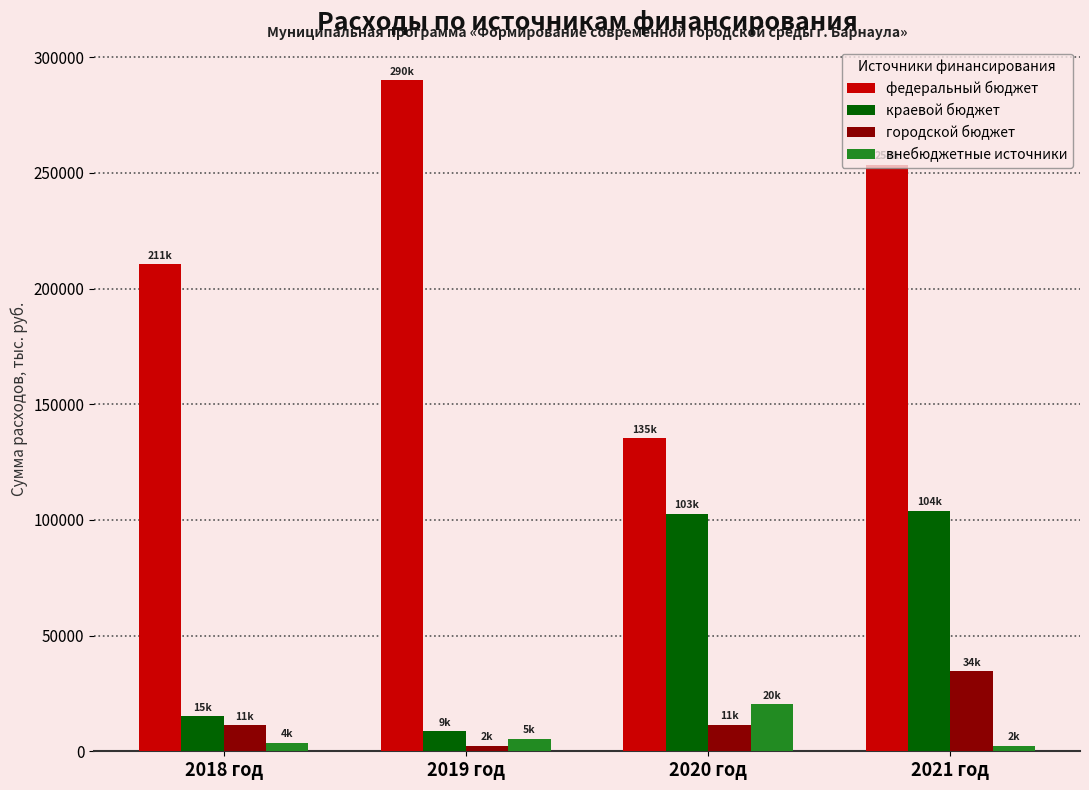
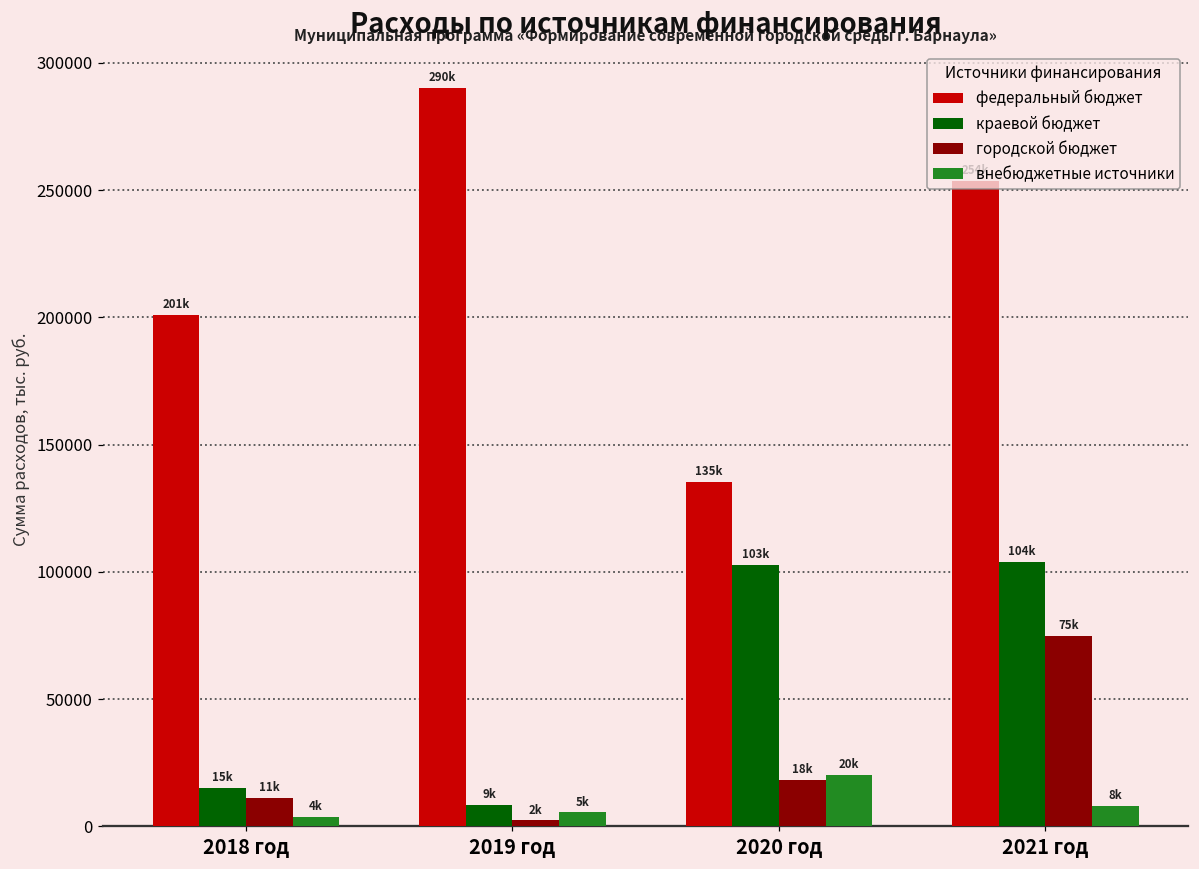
  {
    "федеральный бюджет": {
-     "2018 год": "211k",
+     "2018 год": "201k",
      "2019 год": "290k",
      "2020 год": "135k"
    },
    "краевой бюджет": {
      "2018 год": "15k",
      "2019 год": "9k",
      "2020 год": "103k",
      "2021 год": "104k"
    },
    "городской бюджет": {
      "2018 год": "11k",
      "2019 год": "2k",
-     "2020 год": "11k",
-     "2021 год": "34k"
+     "2020 год": "18k",
+     "2021 год": "75k"
    },
    "внебюджетные источники": {
      "2018 год": "4k",
      "2019 год": "5k",
      "2020 год": "20k",
-     "2021 год": "2k"
+     "2021 год": "8k"
    }
  }
